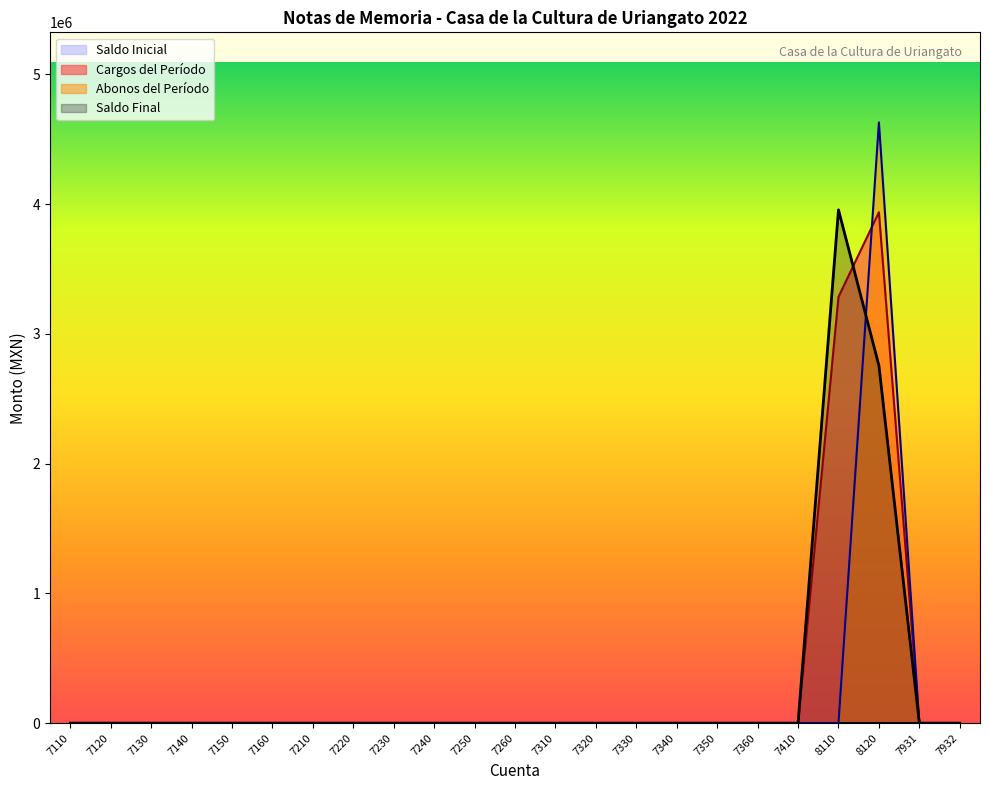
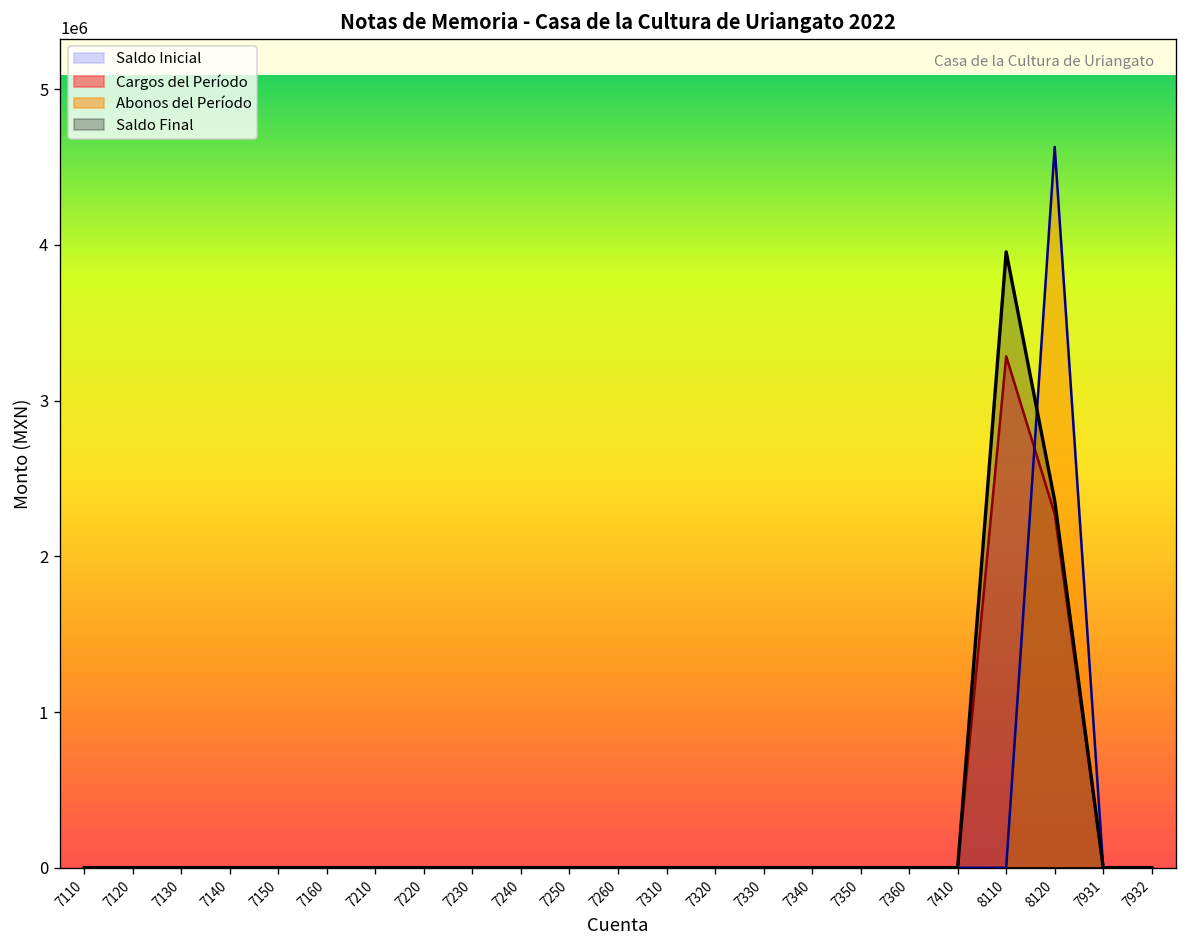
  {
    "Saldo Inicial": {
      "8120": 0
    },
    "Cargos del Período": {
      "8110": 3280000,
-     "8120": 3940000
+     "8120": 2270000
    },
    "Abonos del Período": {
      "8120": 4630000
    },
    "Saldo Final": {
      "8110": 3960000,
-     "8120": 2760000
+     "8120": 2360000
    }
  }
